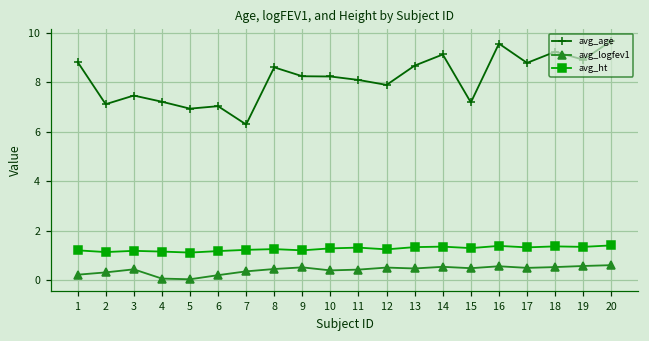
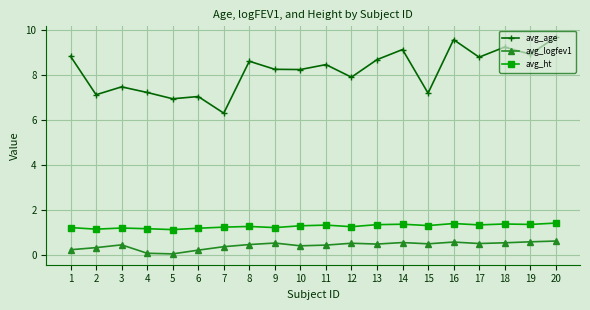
  {
    "avg_age": {
      "1": 8.8,
      "2": 7.1,
      "3": 7.5,
      "4": 7.2,
      "5": 6.9,
      "6": 7.0,
      "7": 6.3,
      "8": 8.6,
      "9": 8.2,
      "10": 8.2,
-     "11": 8.1,
+     "11": 8.5,
      "12": 7.9,
      "13": 8.7,
      "14": 9.1,
      "15": 7.2,
      "16": 9.6,
      "17": 8.8
    }
  }
